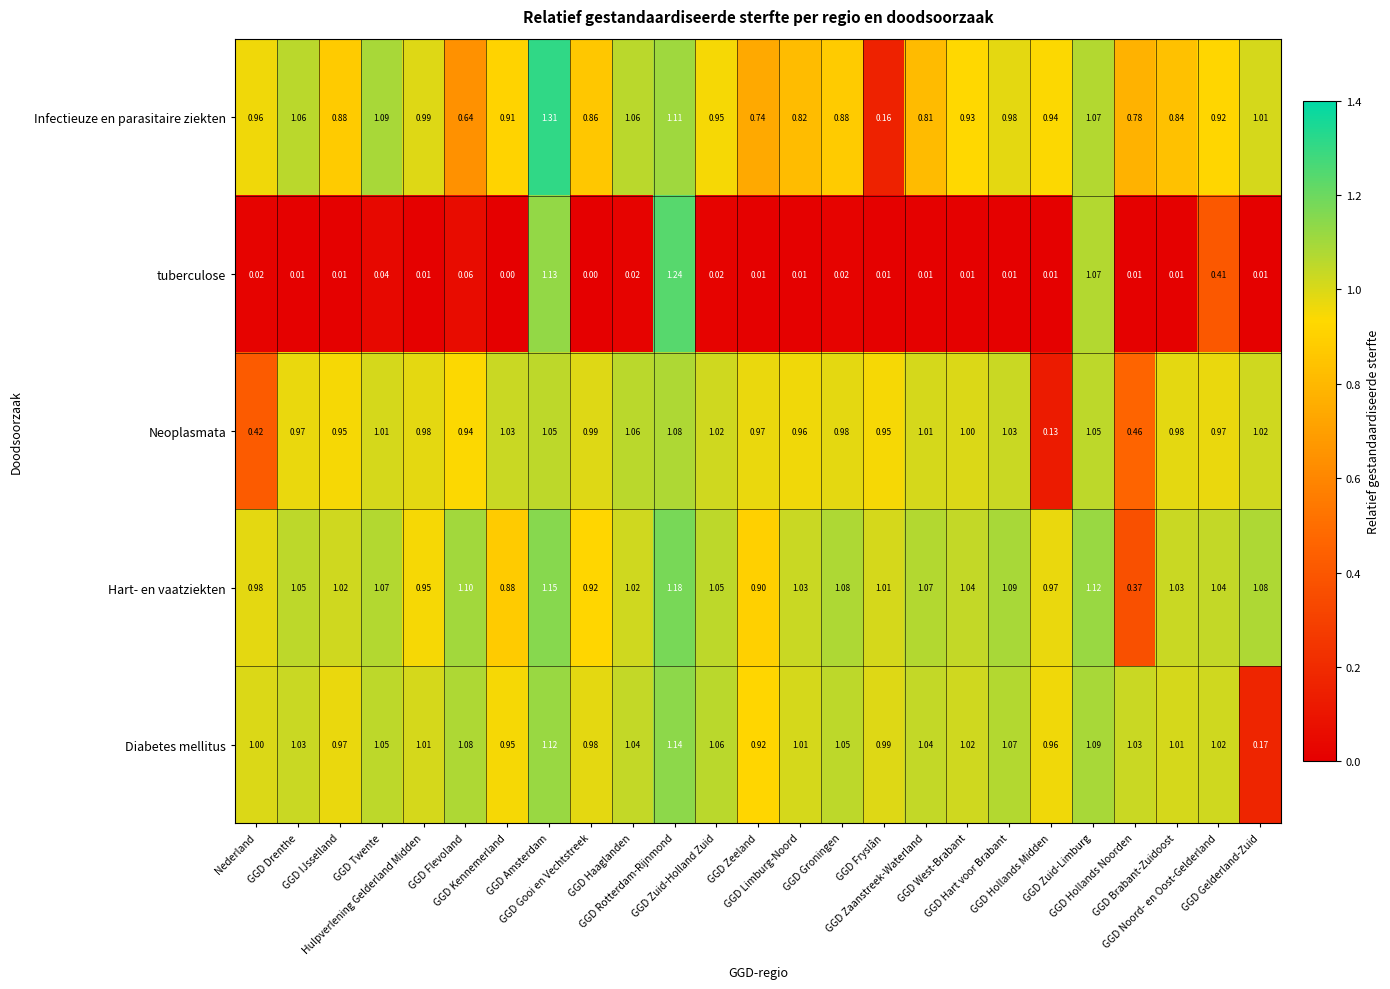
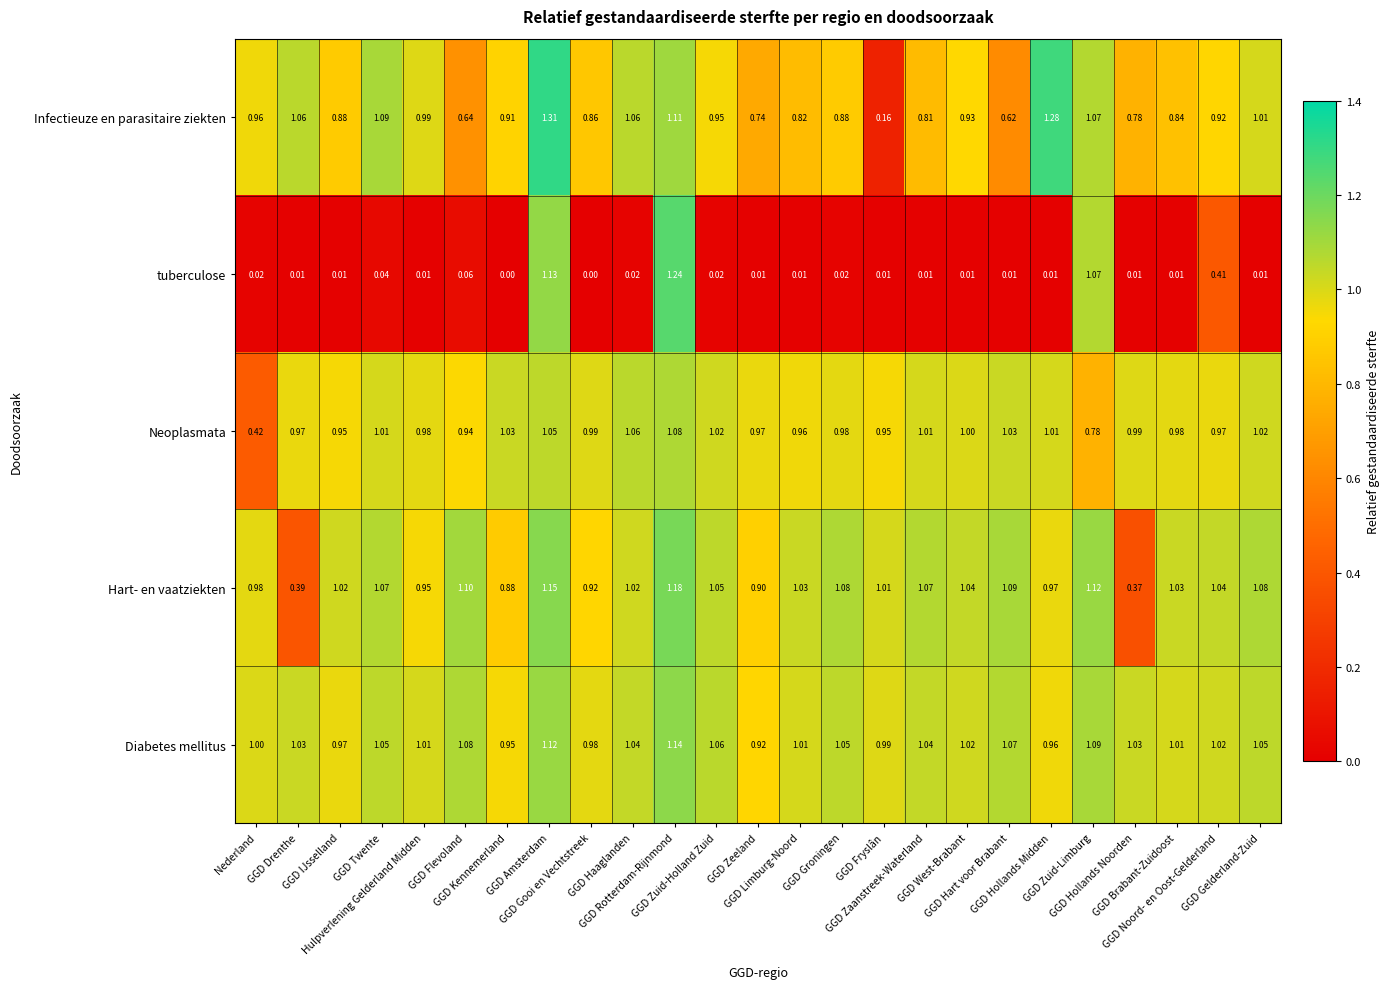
  {
    "Infectieuze en parasitaire ziekten": {
      "Nederland": 0.96,
      "GGD Drenthe": 1.06,
      "GGD IJsselland": 0.88,
      "GGD Twente": 1.09,
      "Hulpverlening Gelderland Midden": 0.99,
      "GGD Flevoland": 0.64,
      "GGD Kennemerland": 0.91,
      "GGD Amsterdam": 1.31,
      "GGD Gooi en Vechtstreek": 0.86,
      "GGD Haaglanden": 1.06,
      "GGD Rotterdam-Rijnmond": 1.11,
      "GGD Zuid-Holland Zuid": 0.95,
      "GGD Zeeland": 0.74,
      "GGD Limburg-Noord": 0.82,
      "GGD Groningen": 0.88,
      "GGD Fryslân": 0.16,
      "GGD Zaanstreek-Waterland": 0.81,
      "GGD West-Brabant": 0.93,
-     "GGD Hart voor Brabant": 0.98,
-     "GGD Hollands Midden": 0.94,
+     "GGD Hart voor Brabant": 0.62,
+     "GGD Hollands Midden": 1.28,
      "GGD Zuid-Limburg": 1.07,
      "GGD Hollands Noorden": 0.78,
      "GGD Brabant-Zuidoost": 0.84,
      "GGD Noord- en Oost-Gelderland": 0.92,
      "GGD Gelderland-Zuid": 1.01
    },
    "tuberculose": {
      "Nederland": 0.02,
      "GGD Drenthe": 0.01,
      "GGD IJsselland": 0.01,
      "GGD Twente": 0.04,
      "Hulpverlening Gelderland Midden": 0.01,
      "GGD Flevoland": 0.06,
      "GGD Kennemerland": 0.00,
      "GGD Amsterdam": 1.13,
      "GGD Gooi en Vechtstreek": 0.00,
      "GGD Haaglanden": 0.02,
      "GGD Rotterdam-Rijnmond": 1.24,
      "GGD Zuid-Holland Zuid": 0.02,
      "GGD Zeeland": 0.01,
      "GGD Limburg-Noord": 0.01,
      "GGD Groningen": 0.02,
      "GGD Fryslân": 0.01,
      "GGD Zaanstreek-Waterland": 0.01,
      "GGD West-Brabant": 0.01,
      "GGD Hart voor Brabant": 0.01,
      "GGD Hollands Midden": 0.01,
      "GGD Zuid-Limburg": 1.07,
      "GGD Hollands Noorden": 0.01,
      "GGD Brabant-Zuidoost": 0.01,
      "GGD Noord- en Oost-Gelderland": 0.41,
      "GGD Gelderland-Zuid": 0.01
    },
    "Neoplasmata": {
      "Nederland": 0.42,
      "GGD Drenthe": 0.97,
      "GGD IJsselland": 0.95,
      "GGD Twente": 1.01,
      "Hulpverlening Gelderland Midden": 0.98,
      "GGD Flevoland": 0.94,
      "GGD Kennemerland": 1.03,
      "GGD Amsterdam": 1.05,
      "GGD Gooi en Vechtstreek": 0.99,
      "GGD Haaglanden": 1.06,
      "GGD Rotterdam-Rijnmond": 1.08,
      "GGD Zuid-Holland Zuid": 1.02,
      "GGD Zeeland": 0.97,
      "GGD Limburg-Noord": 0.96,
      "GGD Groningen": 0.98,
      "GGD Fryslân": 0.95,
      "GGD Zaanstreek-Waterland": 1.01,
      "GGD West-Brabant": 1.00,
      "GGD Hart voor Brabant": 1.03,
-     "GGD Hollands Midden": 0.13,
-     "GGD Zuid-Limburg": 1.05,
-     "GGD Hollands Noorden": 0.46,
+     "GGD Hollands Midden": 1.01,
+     "GGD Zuid-Limburg": 0.78,
+     "GGD Hollands Noorden": 0.99,
      "GGD Brabant-Zuidoost": 0.98,
      "GGD Noord- en Oost-Gelderland": 0.97,
      "GGD Gelderland-Zuid": 1.02
    },
    "Hart- en vaatziekten": {
      "Nederland": 0.98,
-     "GGD Drenthe": 1.05,
+     "GGD Drenthe": 0.39,
      "GGD IJsselland": 1.02,
      "GGD Twente": 1.07,
      "Hulpverlening Gelderland Midden": 0.95,
      "GGD Flevoland": 1.10,
      "GGD Kennemerland": 0.88,
      "GGD Amsterdam": 1.15,
      "GGD Gooi en Vechtstreek": 0.92,
      "GGD Haaglanden": 1.02,
      "GGD Rotterdam-Rijnmond": 1.18,
      "GGD Zuid-Holland Zuid": 1.05,
      "GGD Zeeland": 0.90,
      "GGD Limburg-Noord": 1.03,
      "GGD Groningen": 1.08,
      "GGD Fryslân": 1.01,
      "GGD Zaanstreek-Waterland": 1.07,
      "GGD West-Brabant": 1.04,
      "GGD Hart voor Brabant": 1.09,
      "GGD Hollands Midden": 0.97,
      "GGD Zuid-Limburg": 1.12,
      "GGD Hollands Noorden": 0.37,
      "GGD Brabant-Zuidoost": 1.03,
      "GGD Noord- en Oost-Gelderland": 1.04,
      "GGD Gelderland-Zuid": 1.08
    },
    "Diabetes mellitus": {
      "Nederland": 1.00,
      "GGD Drenthe": 1.03,
      "GGD IJsselland": 0.97,
      "GGD Twente": 1.05,
      "Hulpverlening Gelderland Midden": 1.01,
      "GGD Flevoland": 1.08,
      "GGD Kennemerland": 0.95,
      "GGD Amsterdam": 1.12,
      "GGD Gooi en Vechtstreek": 0.98,
      "GGD Haaglanden": 1.04,
      "GGD Rotterdam-Rijnmond": 1.14,
      "GGD Zuid-Holland Zuid": 1.06,
      "GGD Zeeland": 0.92,
      "GGD Limburg-Noord": 1.01,
      "GGD Groningen": 1.05,
      "GGD Fryslân": 0.99,
      "GGD Zaanstreek-Waterland": 1.04,
      "GGD West-Brabant": 1.02,
      "GGD Hart voor Brabant": 1.07,
      "GGD Hollands Midden": 0.96,
      "GGD Zuid-Limburg": 1.09,
      "GGD Hollands Noorden": 1.03,
      "GGD Brabant-Zuidoost": 1.01,
      "GGD Noord- en Oost-Gelderland": 1.02,
-     "GGD Gelderland-Zuid": 0.17
+     "GGD Gelderland-Zuid": 1.05
    }
  }
